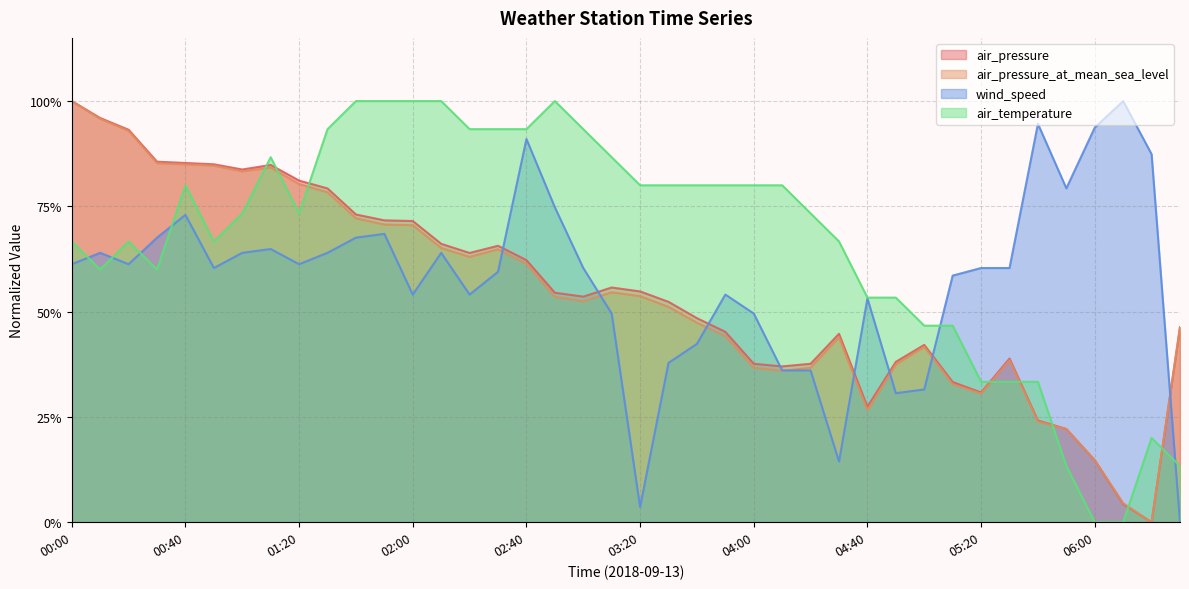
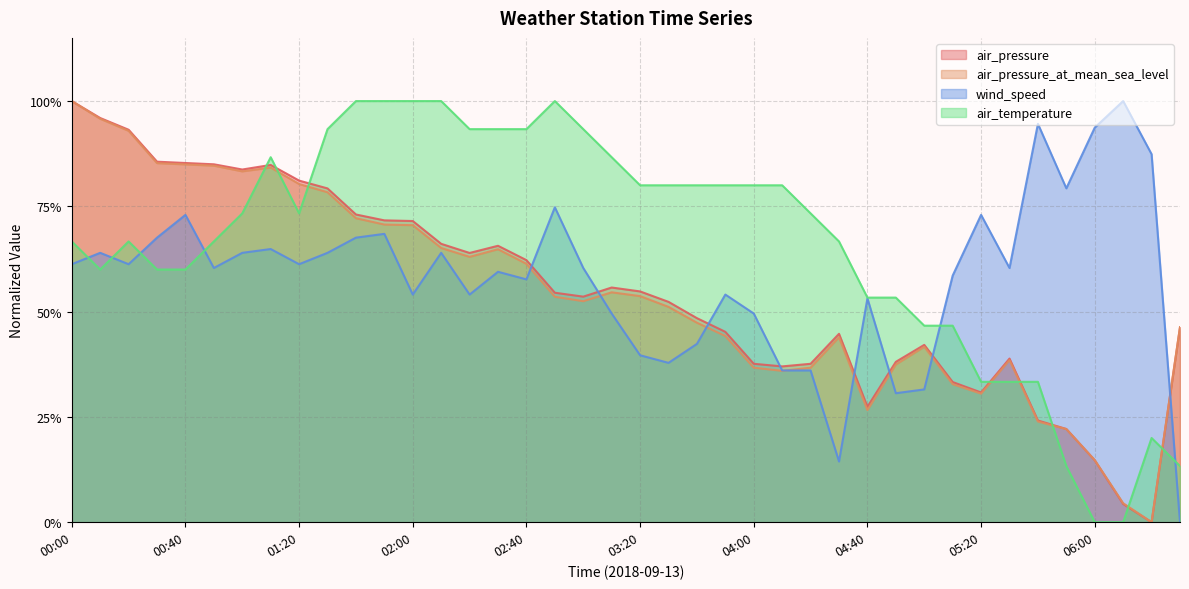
  {
    "wind_speed": {
      "00:00": "61%",
      "00:40": "73%",
      "01:20": "61%",
      "02:00": "54%",
-     "02:40": "91%",
-     "03:20": "4%",
+     "02:40": "58%",
+     "03:20": "40%",
      "04:00": "50%",
-     "05:20": "60%",
+     "05:20": "73%",
      "06:00": "94%"
    },
    "air_temperature": {
      "00:00": "67%",
-     "00:40": "80%",
+     "00:40": "60%",
      "01:20": "73%",
      "02:00": "100%",
      "02:40": "93%",
      "03:20": "80%",
      "04:00": "80%",
      "05:20": "33%",
      "06:00": "0%"
    }
  }
